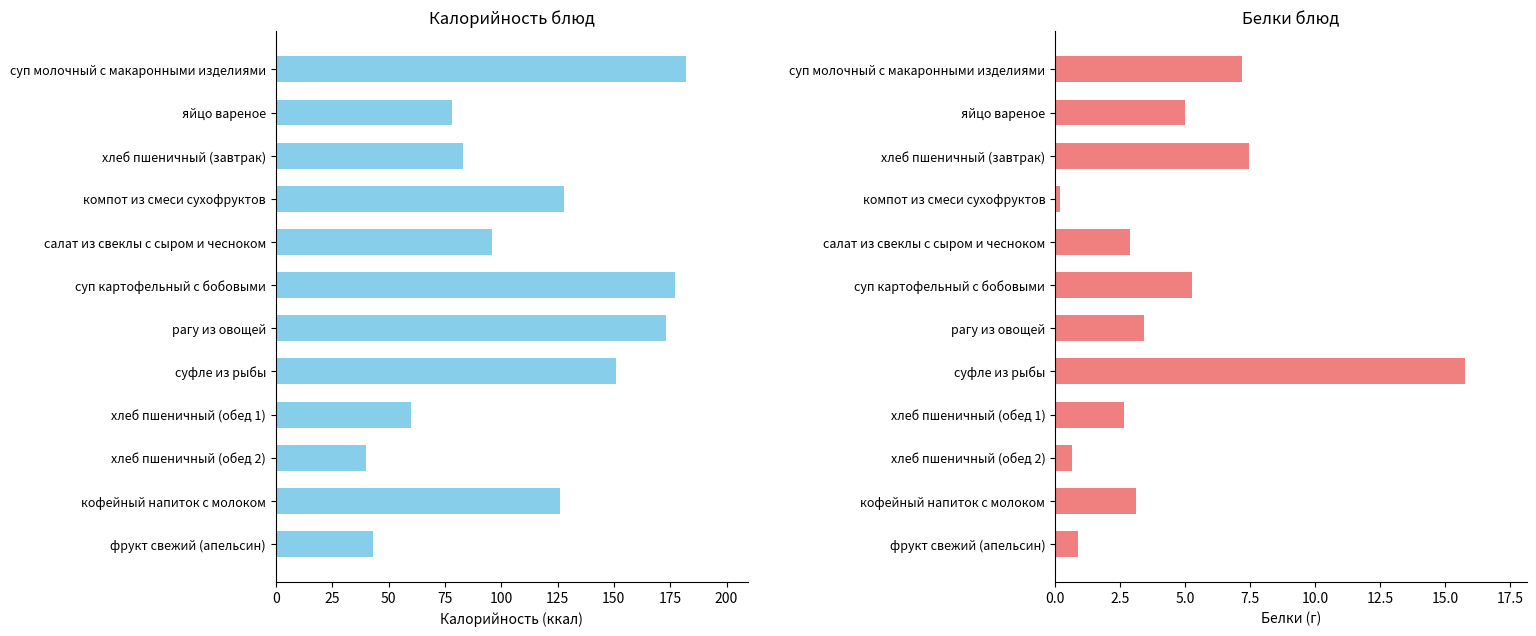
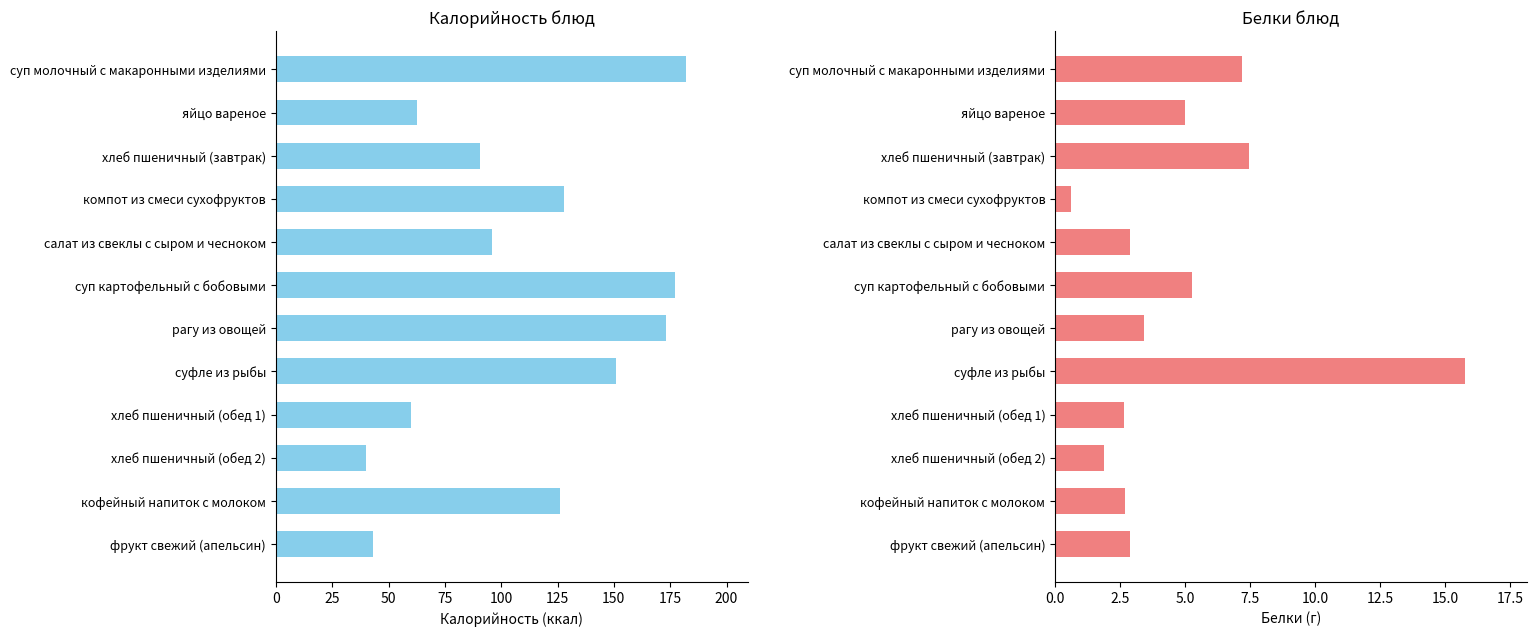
  {
    "Калорийность блюд": {
      "суп молочный с макаронными изделиями": 182,
-     "яйцо вареное": 78,
-     "хлеб пшеничный (завтрак)": 83,
+     "яйцо вареное": 63,
+     "хлеб пшеничный (завтрак)": 90,
      "компот из смеси сухофруктов": 128,
      "салат из свеклы с сыром и чесноком": 96,
      "суп картофельный с бобовыми": 177,
      "рагу из овощей": 173,
      "суфле из рыбы": 151,
      "хлеб пшеничный (обед 1)": 60,
      "хлеб пшеничный (обед 2)": 40,
      "кофейный напиток с молоком": 126,
      "фрукт свежий (апельсин)": 43
    },
    "Белки блюд": {
      "суп молочный с макаронными изделиями": 7.2,
      "яйцо вареное": 5.0,
      "хлеб пшеничный (завтрак)": 7.5,
-     "компот из смеси сухофруктов": 0.2,
+     "компот из смеси сухофруктов": 0.6,
      "салат из свеклы с сыром и чесноком": 2.9,
      "суп картофельный с бобовыми": 5.3,
      "рагу из овощей": 3.4,
      "суфле из рыбы": 15.8,
      "хлеб пшеничный (обед 1)": 2.7,
-     "хлеб пшеничный (обед 2)": 0.7,
-     "кофейный напиток с молоком": 3.1,
-     "фрукт свежий (апельсин)": 0.9
+     "хлеб пшеничный (обед 2)": 1.9,
+     "кофейный напиток с молоком": 2.7,
+     "фрукт свежий (апельсин)": 2.9
    }
  }
